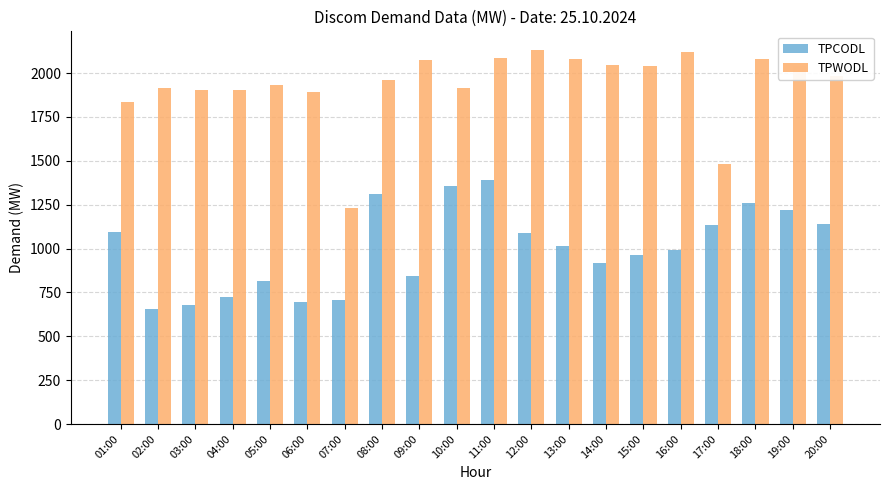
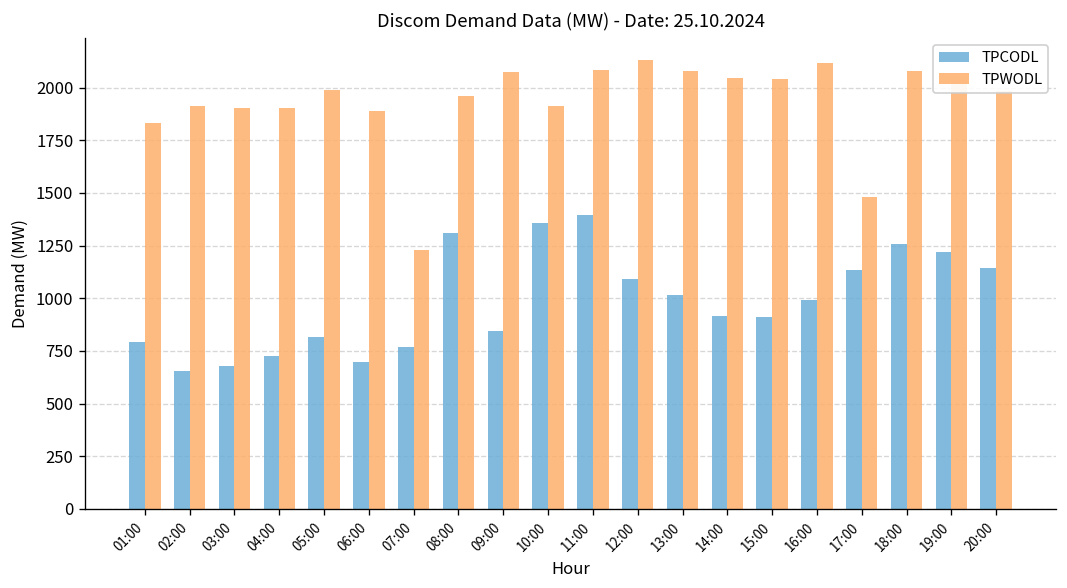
  {
    "TPCODL": {
-     "01:00": 1090,
+     "01:00": 790,
      "02:00": 650,
      "03:00": 680,
      "04:00": 720,
      "05:00": 820,
      "06:00": 700,
-     "07:00": 710,
+     "07:00": 770,
      "08:00": 1310,
      "09:00": 850,
      "10:00": 1360,
      "11:00": 1390,
      "12:00": 1090,
      "13:00": 1010,
      "14:00": 920,
-     "15:00": 960,
+     "15:00": 910,
      "16:00": 990,
      "17:00": 1140,
      "18:00": 1260,
      "19:00": 1220,
      "20:00": 1140
    },
    "TPWODL": {
      "01:00": 1830,
      "02:00": 1910,
      "03:00": 1900,
      "04:00": 1900,
-     "05:00": 1930,
+     "05:00": 1990,
      "06:00": 1890,
      "07:00": 1230,
      "08:00": 1960,
      "09:00": 2080,
      "10:00": 1910,
      "11:00": 2090,
      "12:00": 2130,
      "13:00": 2080,
      "14:00": 2040,
      "15:00": 2040,
      "16:00": 2120,
      "17:00": 1480,
      "18:00": 2080
    }
  }
